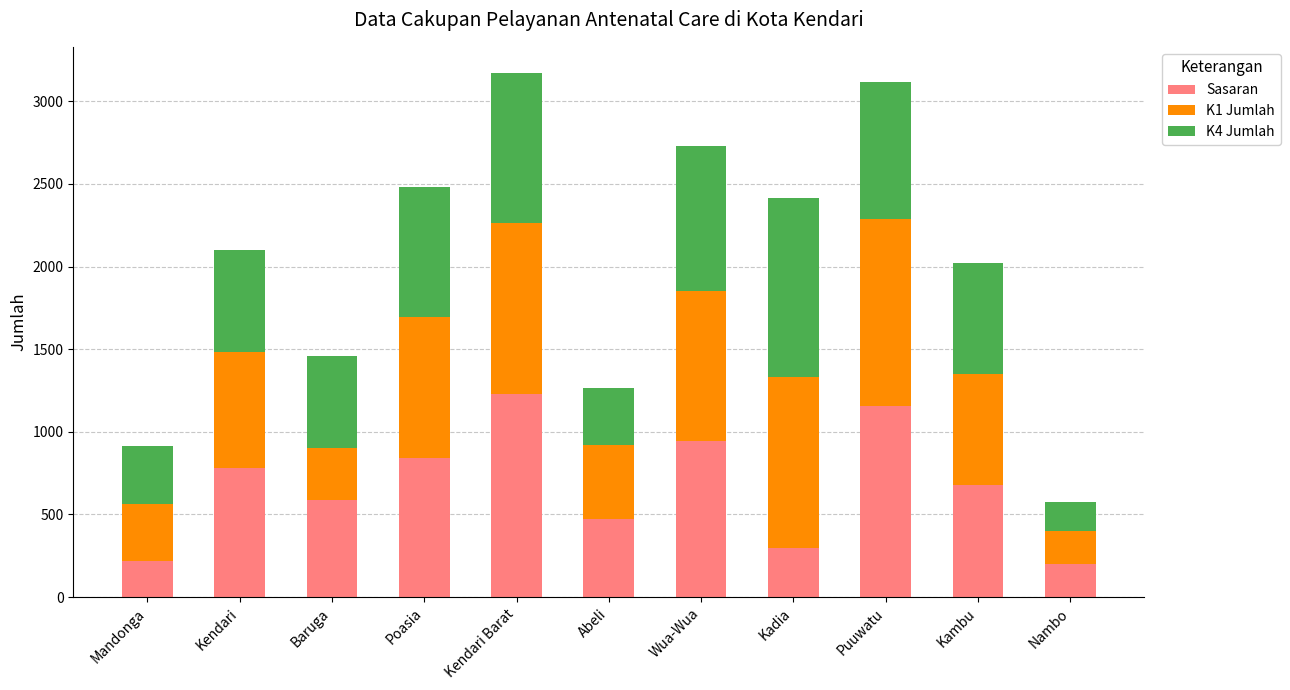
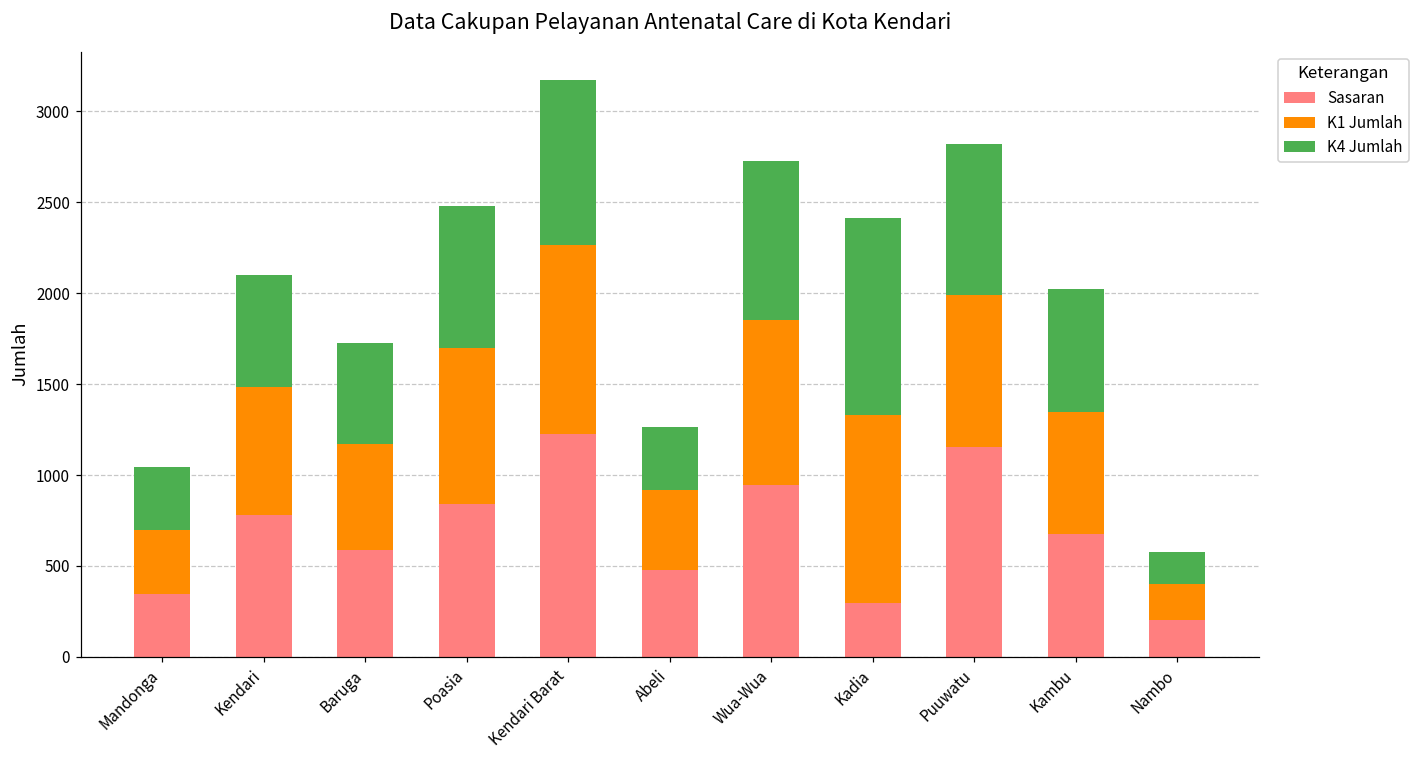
  {
    "Sasaran": {
-     "Mandonga": 220,
+     "Mandonga": 350,
      "Kendari": 780,
      "Baruga": 590,
      "Poasia": 840,
      "Kendari Barat": 1230,
      "Abeli": 480,
      "Wua-Wua": 940,
      "Kadia": 300,
      "Puuwatu": 1150,
      "Kambu": 680,
      "Nambo": 200
    },
    "K1 Jumlah": {
      "Mandonga": 350,
      "Kendari": 700,
-     "Baruga": 320,
+     "Baruga": 590,
      "Poasia": 850,
      "Kendari Barat": 1040,
      "Abeli": 450,
      "Wua-Wua": 910,
      "Kadia": 1040,
-     "Puuwatu": 1130,
+     "Puuwatu": 840,
      "Kambu": 670,
      "Nambo": 200
    },
    "K4 Jumlah": {
      "Mandonga": 350,
      "Kendari": 620,
      "Baruga": 550,
      "Poasia": 790,
      "Kendari Barat": 910,
      "Abeli": 340,
      "Wua-Wua": 880,
      "Kadia": 1080,
      "Puuwatu": 830,
      "Kambu": 680,
      "Nambo": 180
    }
  }
